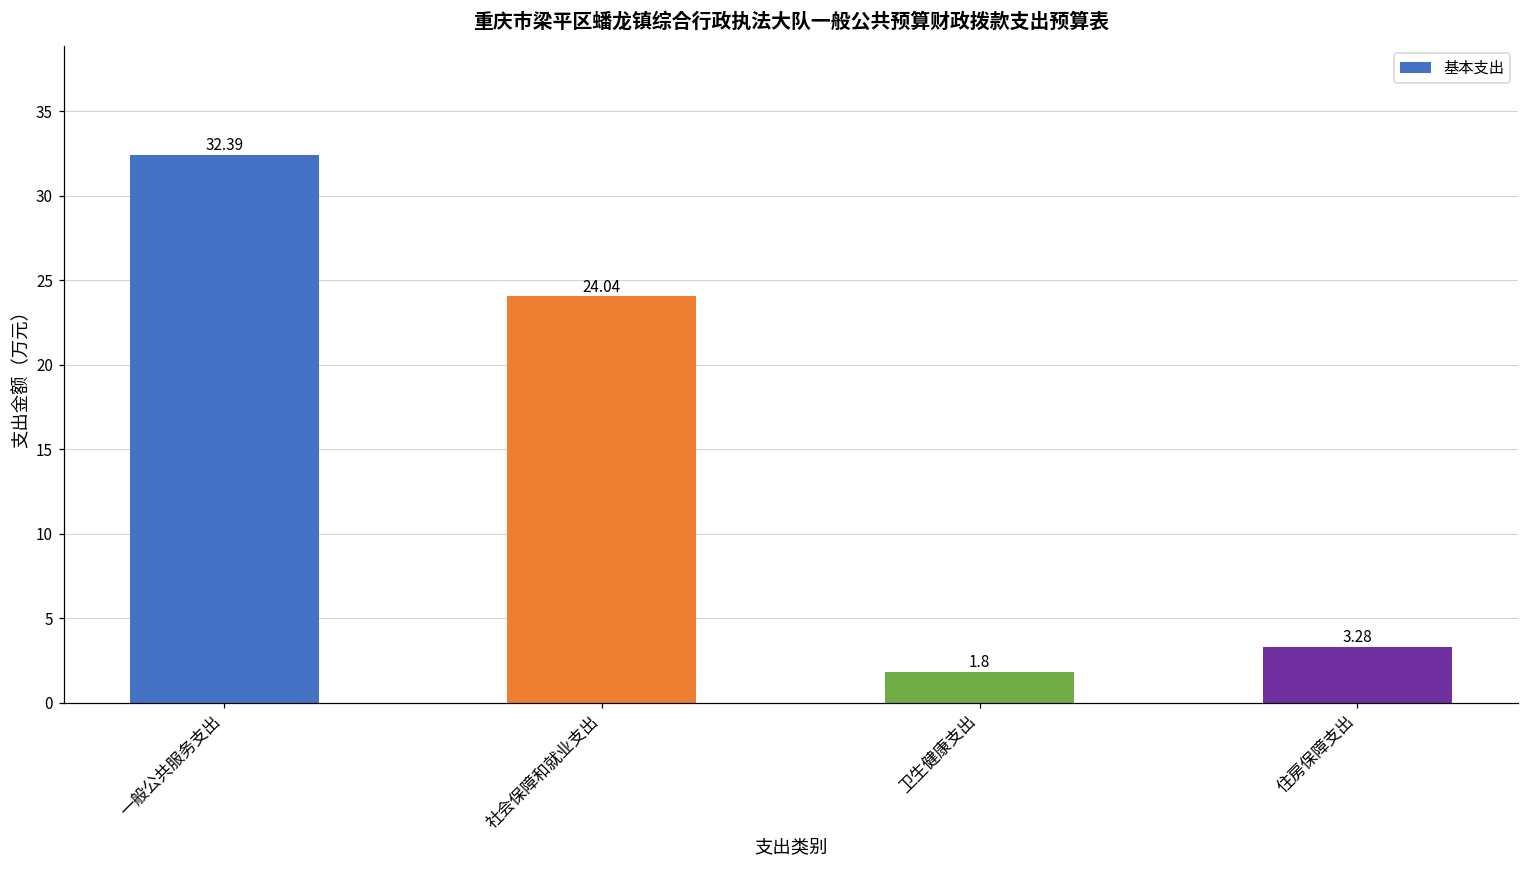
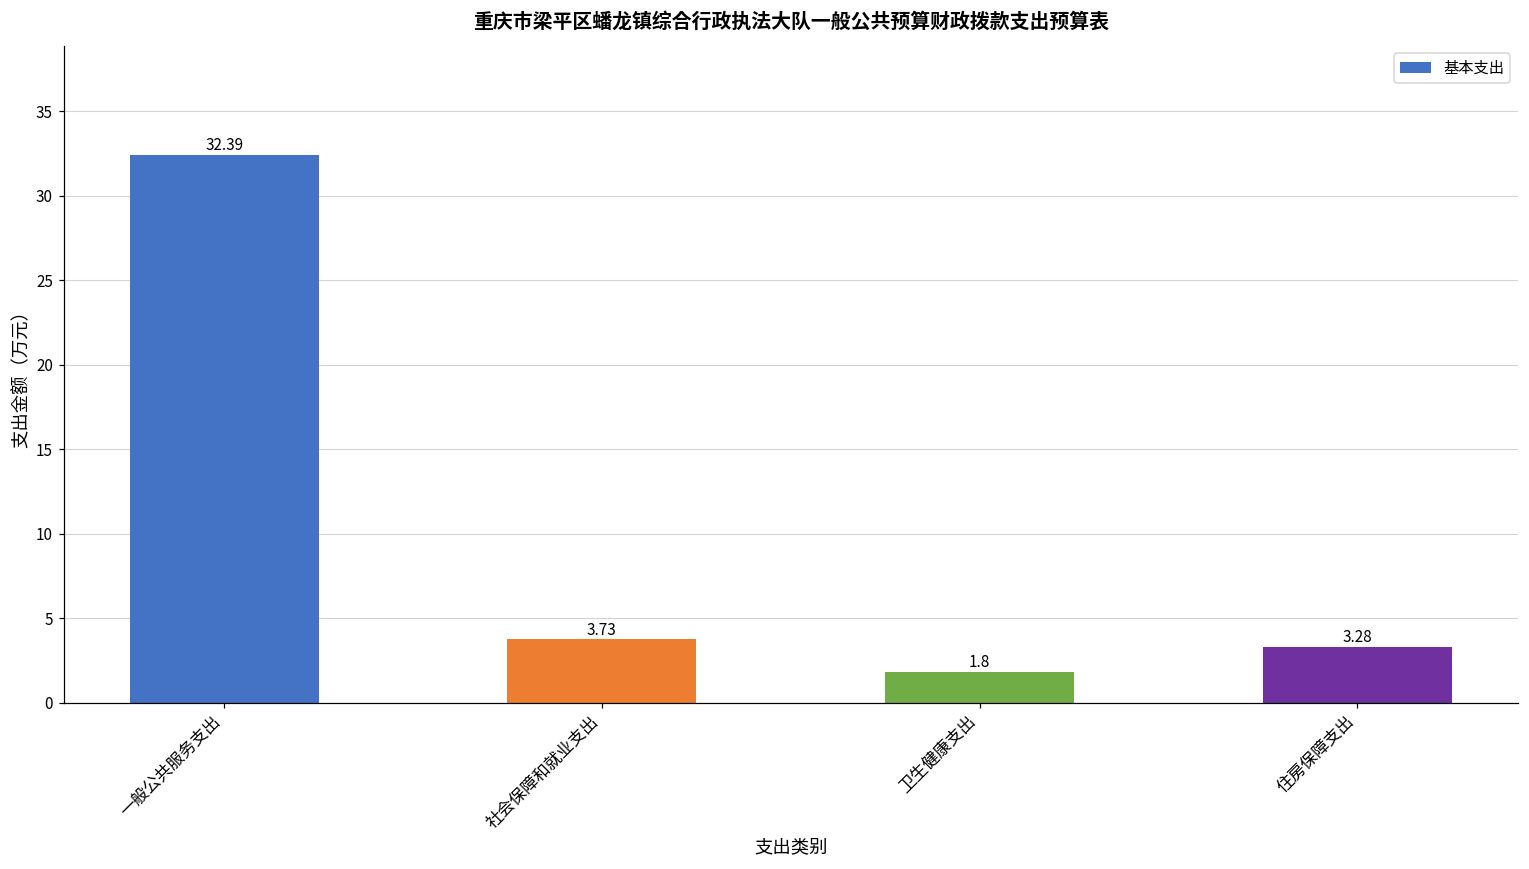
  {
    "一般公共服务支出": 32.39,
-   "社会保障和就业支出": 24.04,
+   "社会保障和就业支出": 3.73,
    "卫生健康支出": 1.8,
    "住房保障支出": 3.28
  }
